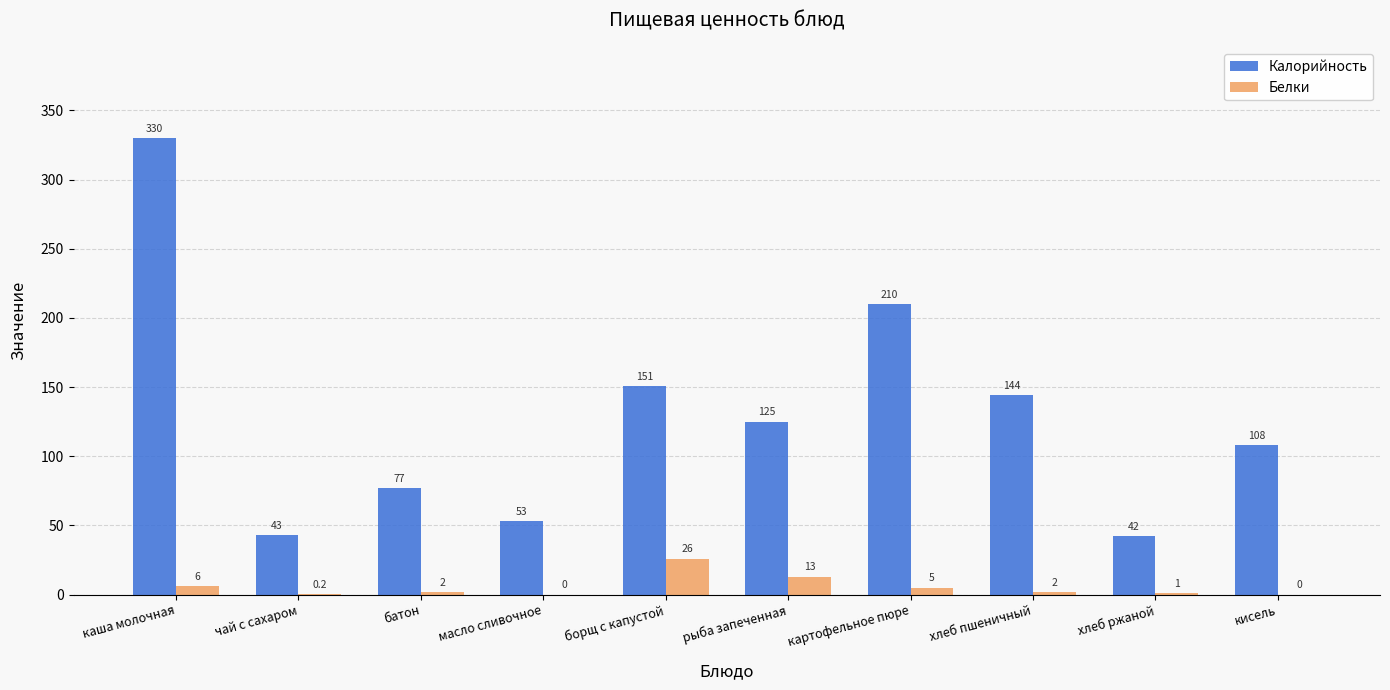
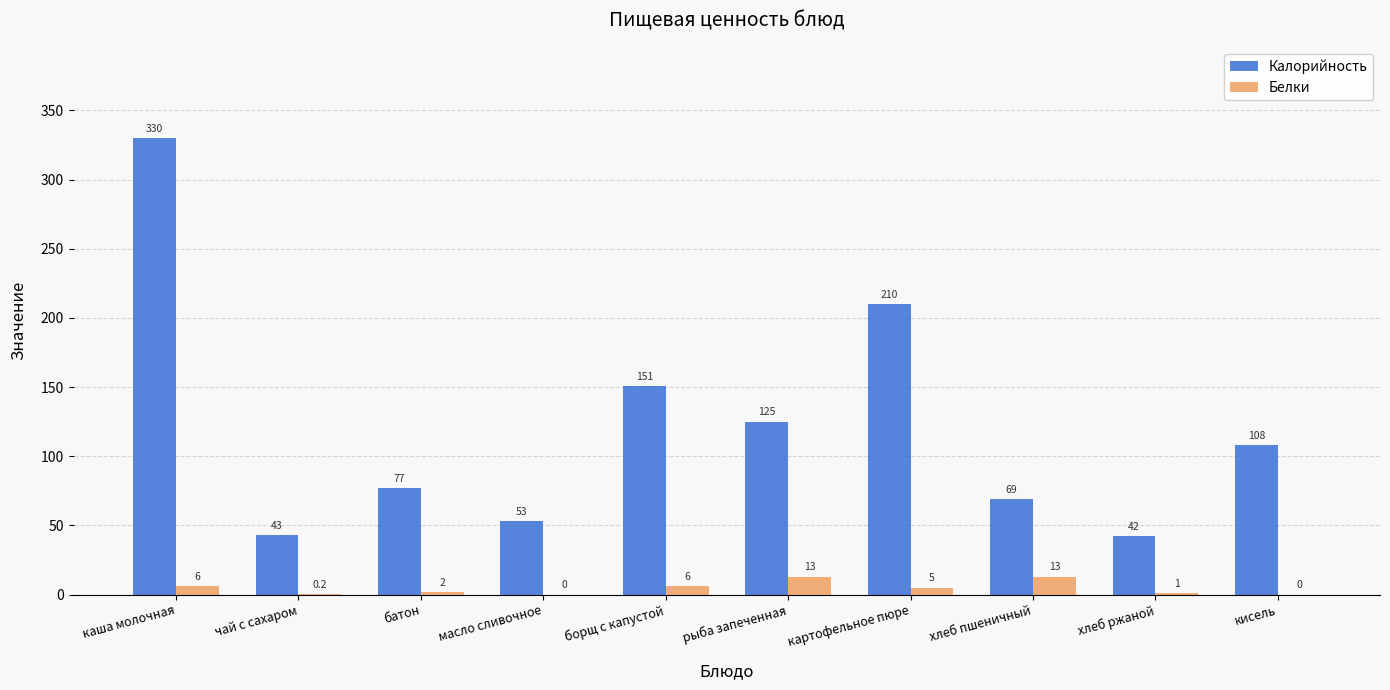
  {
    "Калорийность": {
      "каша молочная": 330,
      "чай с сахаром": 43,
      "батон": 77,
      "масло сливочное": 53,
      "борщ с капустой": 151,
      "рыба запеченная": 125,
      "картофельное пюре": 210,
-     "хлеб пшеничный": 144,
+     "хлеб пшеничный": 69,
      "хлеб ржаной": 42,
      "кисель": 108
    },
    "Белки": {
      "каша молочная": 6,
      "чай с сахаром": 0.2,
      "батон": 2,
      "масло сливочное": 0,
-     "борщ с капустой": 26,
+     "борщ с капустой": 6,
      "рыба запеченная": 13,
      "картофельное пюре": 5,
-     "хлеб пшеничный": 2,
+     "хлеб пшеничный": 13,
      "хлеб ржаной": 1,
      "кисель": 0
    }
  }
